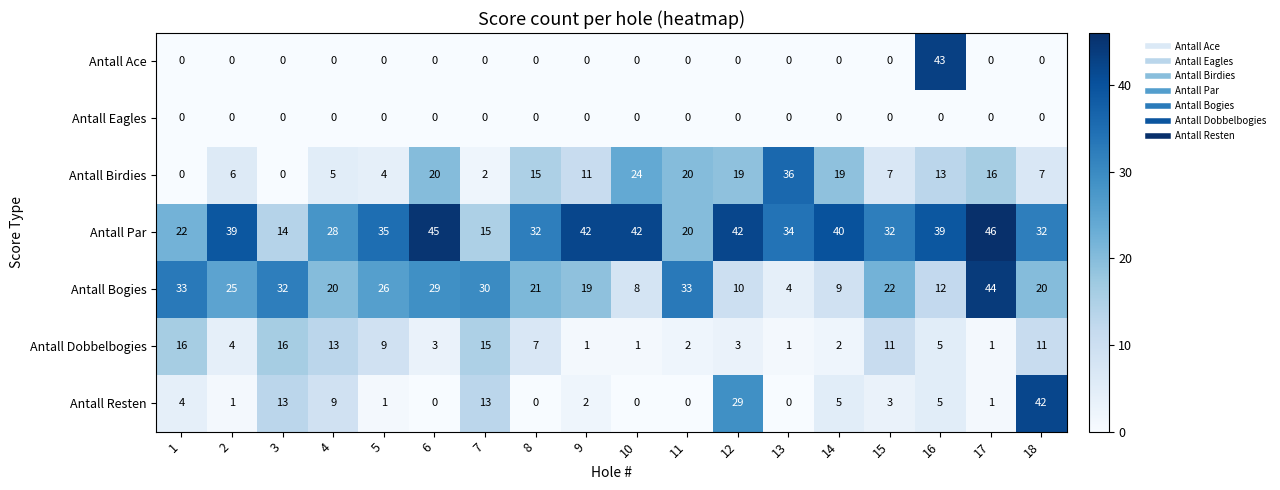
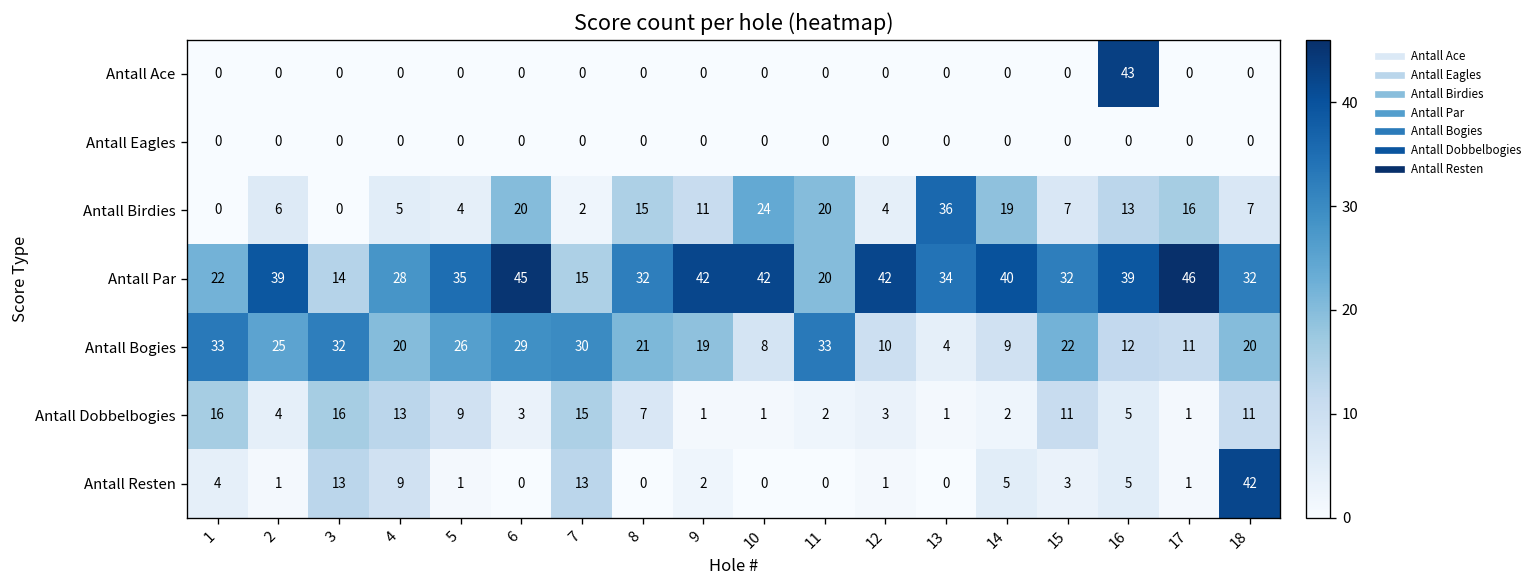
  {
    "Antall Ace": {
      "1": 0,
      "2": 0,
      "3": 0,
      "4": 0,
      "5": 0,
      "6": 0,
      "7": 0,
      "8": 0,
      "9": 0,
      "10": 0,
      "11": 0,
      "12": 0,
      "13": 0,
      "14": 0,
      "15": 0,
      "16": 43,
      "17": 0,
      "18": 0
    },
    "Antall Eagles": {
      "1": 0,
      "2": 0,
      "3": 0,
      "4": 0,
      "5": 0,
      "6": 0,
      "7": 0,
      "8": 0,
      "9": 0,
      "10": 0,
      "11": 0,
      "12": 0,
      "13": 0,
      "14": 0,
      "15": 0,
      "16": 0,
      "17": 0,
      "18": 0
    },
    "Antall Birdies": {
      "1": 0,
      "2": 6,
      "3": 0,
      "4": 5,
      "5": 4,
      "6": 20,
      "7": 2,
      "8": 15,
      "9": 11,
      "10": 24,
      "11": 20,
-     "12": 19,
+     "12": 4,
      "13": 36,
      "14": 19,
      "15": 7,
      "16": 13,
      "17": 16,
      "18": 7
    },
    "Antall Par": {
      "1": 22,
      "2": 39,
      "3": 14,
      "4": 28,
      "5": 35,
      "6": 45,
      "7": 15,
      "8": 32,
      "9": 42,
      "10": 42,
      "11": 20,
      "12": 42,
      "13": 34,
      "14": 40,
      "15": 32,
      "16": 39,
      "17": 46,
      "18": 32
    },
    "Antall Bogies": {
      "1": 33,
      "2": 25,
      "3": 32,
      "4": 20,
      "5": 26,
      "6": 29,
      "7": 30,
      "8": 21,
      "9": 19,
      "10": 8,
      "11": 33,
      "12": 10,
      "13": 4,
      "14": 9,
      "15": 22,
      "16": 12,
-     "17": 44,
+     "17": 11,
      "18": 20
    },
    "Antall Dobbelbogies": {
      "1": 16,
      "2": 4,
      "3": 16,
      "4": 13,
      "5": 9,
      "6": 3,
      "7": 15,
      "8": 7,
      "9": 1,
      "10": 1,
      "11": 2,
      "12": 3,
      "13": 1,
      "14": 2,
      "15": 11,
      "16": 5,
      "17": 1,
      "18": 11
    },
    "Antall Resten": {
      "1": 4,
      "2": 1,
      "3": 13,
      "4": 9,
      "5": 1,
      "6": 0,
      "7": 13,
      "8": 0,
      "9": 2,
      "10": 0,
      "11": 0,
-     "12": 29,
+     "12": 1,
      "13": 0,
      "14": 5,
      "15": 3,
      "16": 5,
      "17": 1,
      "18": 42
    }
  }
